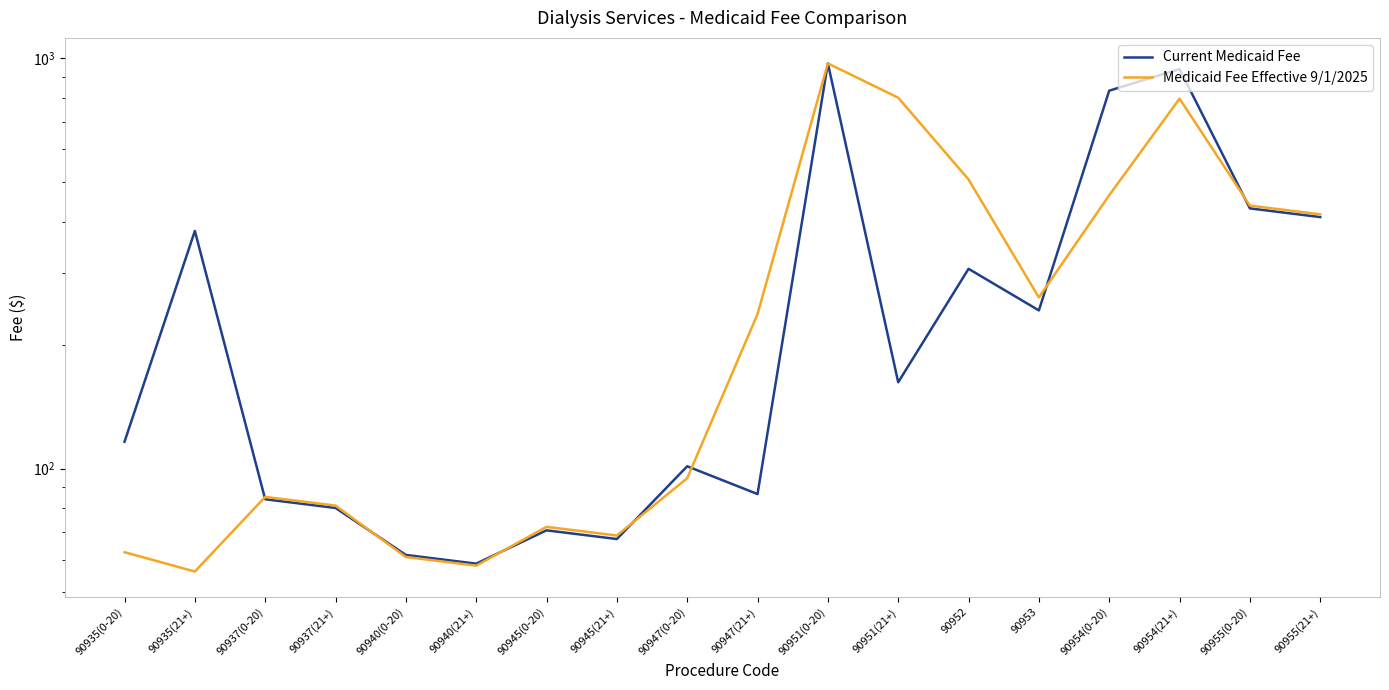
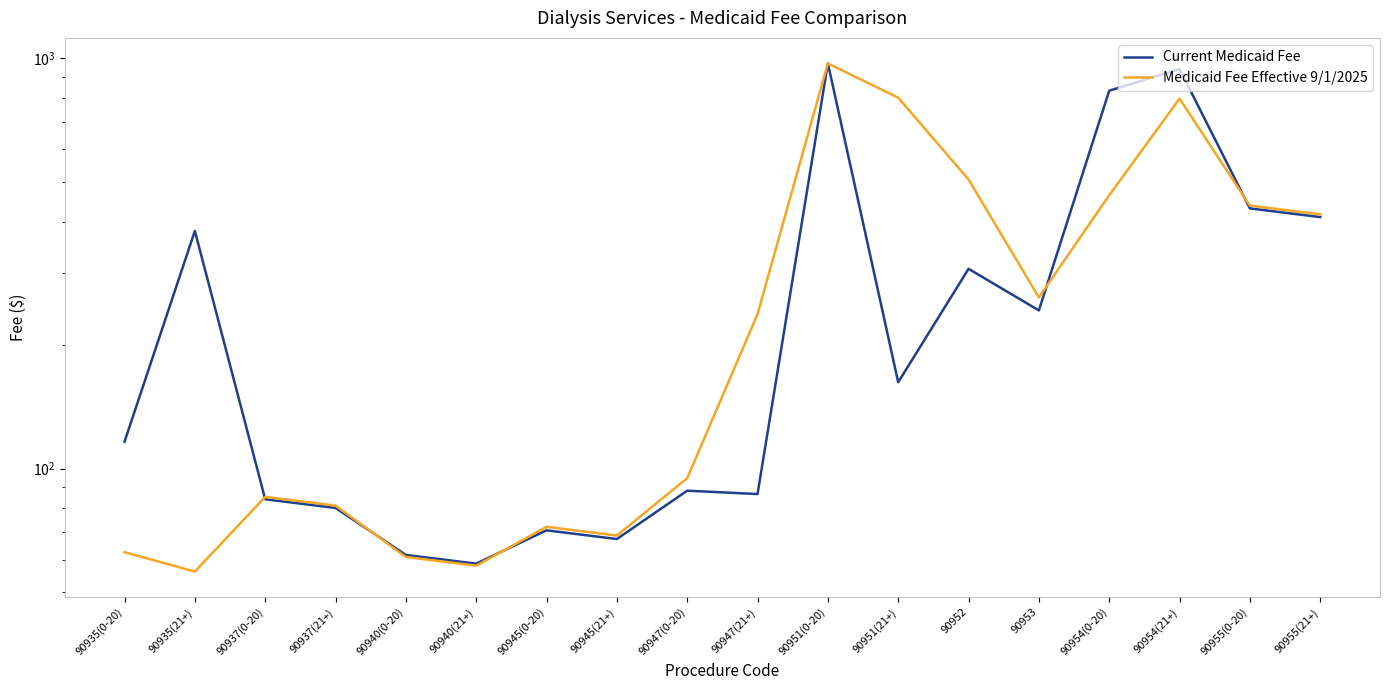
  {
    "Current Medicaid Fee": {
      "90935(0-20)": 116,
      "90935(21+)": 380,
      "90945(0-20)": 71,
      "90945(21+)": 67,
-     "90947(0-20)": 101,
+     "90947(0-20)": 88,
      "90947(21+)": 87,
      "90951(21+)": 162,
      "90952": 310,
      "90953": 240,
      "90954(0-20)": 830,
      "90955(0-20)": 430,
      "90955(21+)": 410
    },
    "Medicaid Fee Effective 9/1/2025": {
      "90935(0-20)": 63,
      "90935(21+)": 56,
      "90945(0-20)": 72,
      "90945(21+)": 69,
      "90947(0-20)": 95,
      "90947(21+)": 240,
      "90951(21+)": 800,
      "90952": 510,
      "90953": 260,
      "90954(0-20)": 460,
      "90954(21+)": 800,
      "90955(0-20)": 440,
      "90955(21+)": 420
    }
  }
